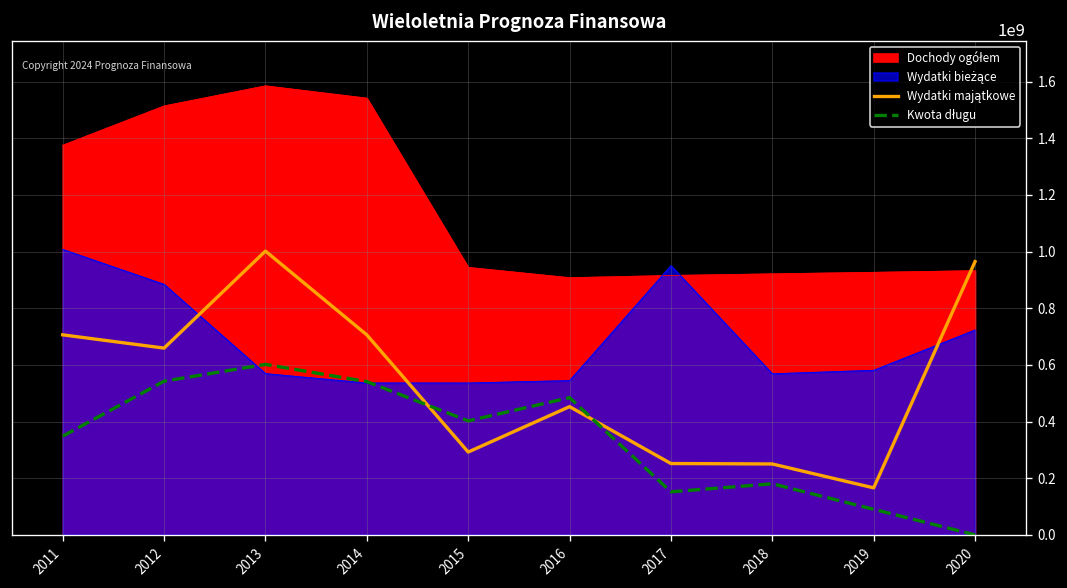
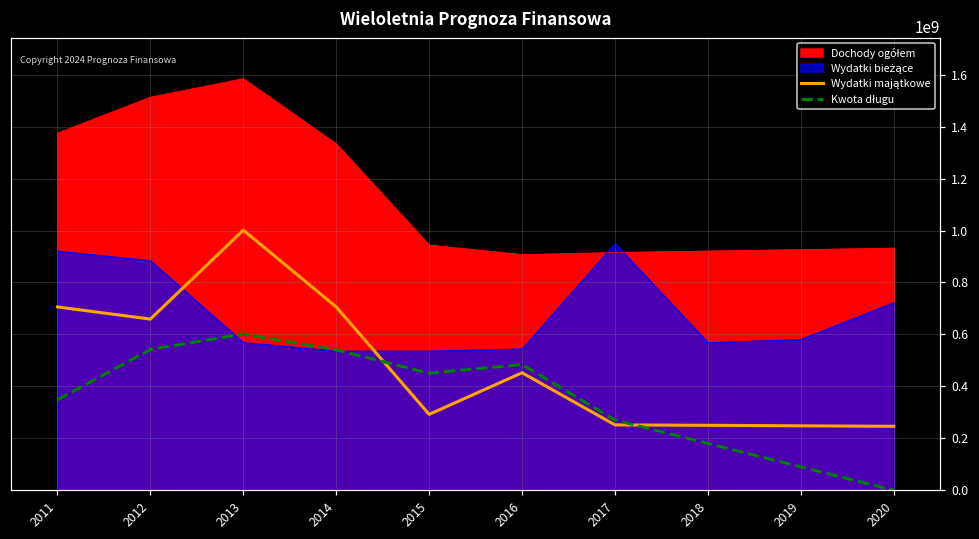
  {
    "Dochody ogółem": {
      "2011": 1380000000,
      "2012": 1510000000,
      "2013": 1580000000,
-     "2014": 1540000000,
+     "2014": 1330000000,
      "2015": 940000000,
      "2016": 910000000,
      "2017": 920000000,
      "2018": 920000000,
      "2019": 930000000,
      "2020": 930000000
    },
    "Wydatki bieżące": {
-     "2011": 1010000000,
+     "2011": 920000000,
      "2012": 880000000,
      "2013": 570000000,
      "2015": 540000000,
      "2016": 540000000,
      "2017": 950000000,
      "2018": 570000000,
      "2019": 580000000,
      "2020": 720000000
    },
    "Wydatki majątkowe": {
      "2011": 710000000,
      "2012": 660000000,
      "2013": 1000000000,
      "2014": 710000000,
      "2015": 290000000,
      "2016": 450000000,
      "2017": 250000000,
      "2018": 250000000,
-     "2019": 170000000,
-     "2020": 960000000
+     "2019": 250000000,
+     "2020": 250000000
    },
    "Kwota długu": {
      "2011": 350000000,
      "2012": 540000000,
      "2013": 600000000,
-     "2015": 400000000,
+     "2015": 450000000,
      "2016": 480000000,
-     "2017": 150000000,
+     "2017": 270000000,
      "2018": 180000000,
      "2019": 90000000,
      "2020": 0
    }
  }
